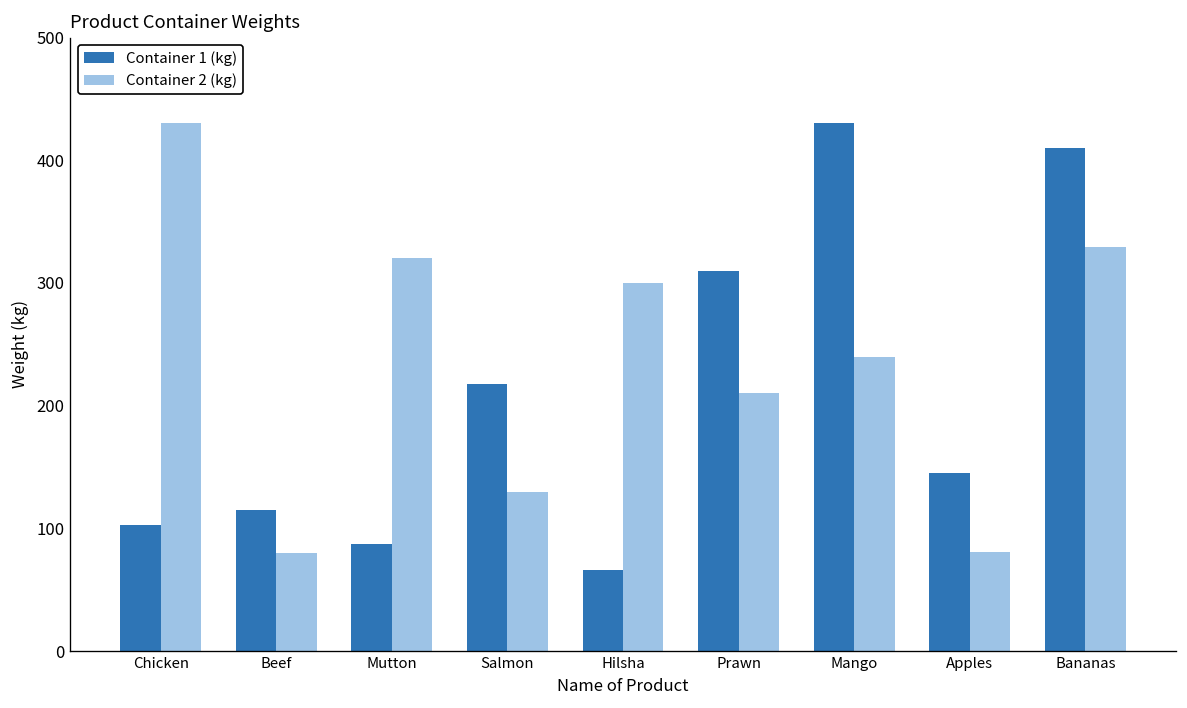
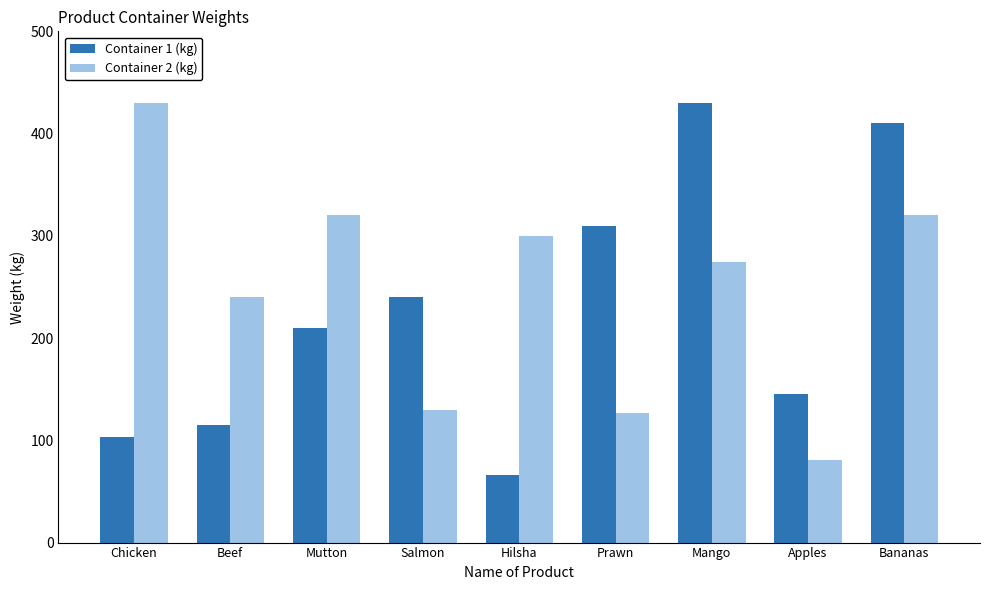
  {
    "Container 1 (kg)": {
      "Chicken": 103,
      "Beef": 115,
-     "Mutton": 87,
-     "Salmon": 218,
+     "Mutton": 210,
+     "Salmon": 240,
      "Hilsha": 66,
      "Prawn": 310,
      "Mango": 430,
      "Apples": 145,
      "Bananas": 410
    },
    "Container 2 (kg)": {
      "Chicken": 430,
-     "Beef": 80,
+     "Beef": 240,
      "Mutton": 320,
      "Salmon": 130,
      "Hilsha": 300,
-     "Prawn": 210,
-     "Mango": 240,
+     "Prawn": 127,
+     "Mango": 274,
      "Apples": 81,
-     "Bananas": 329
+     "Bananas": 320
    }
  }
